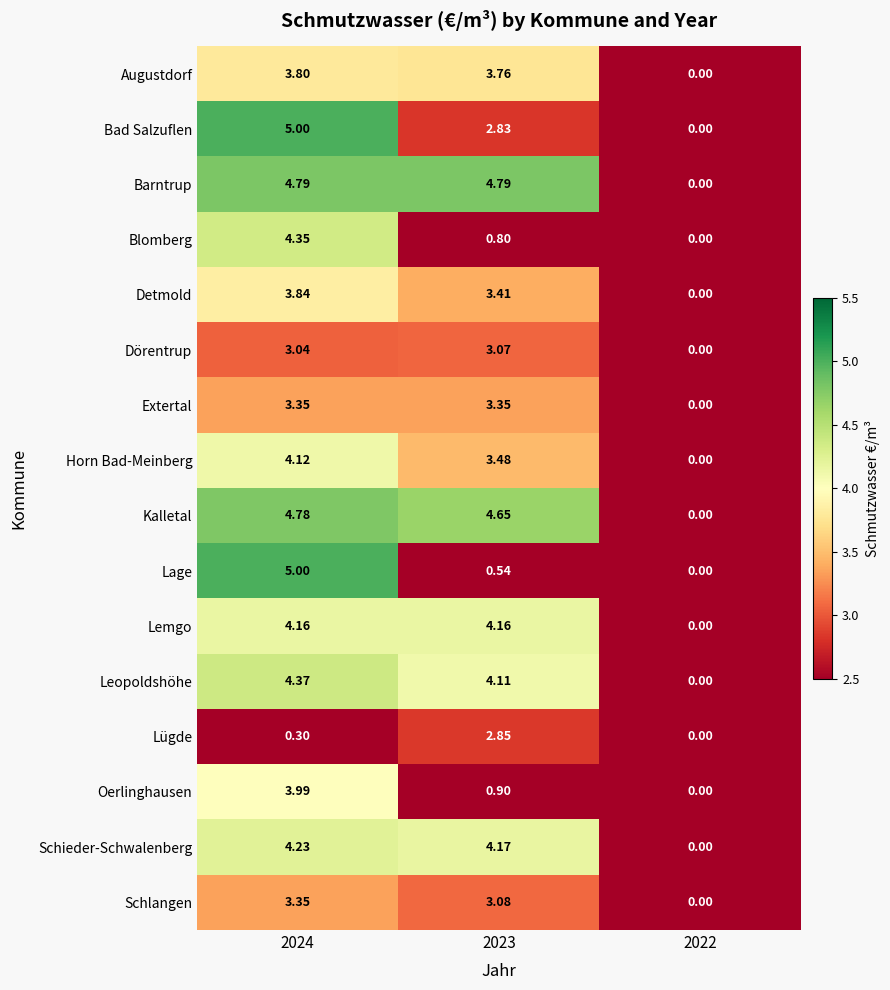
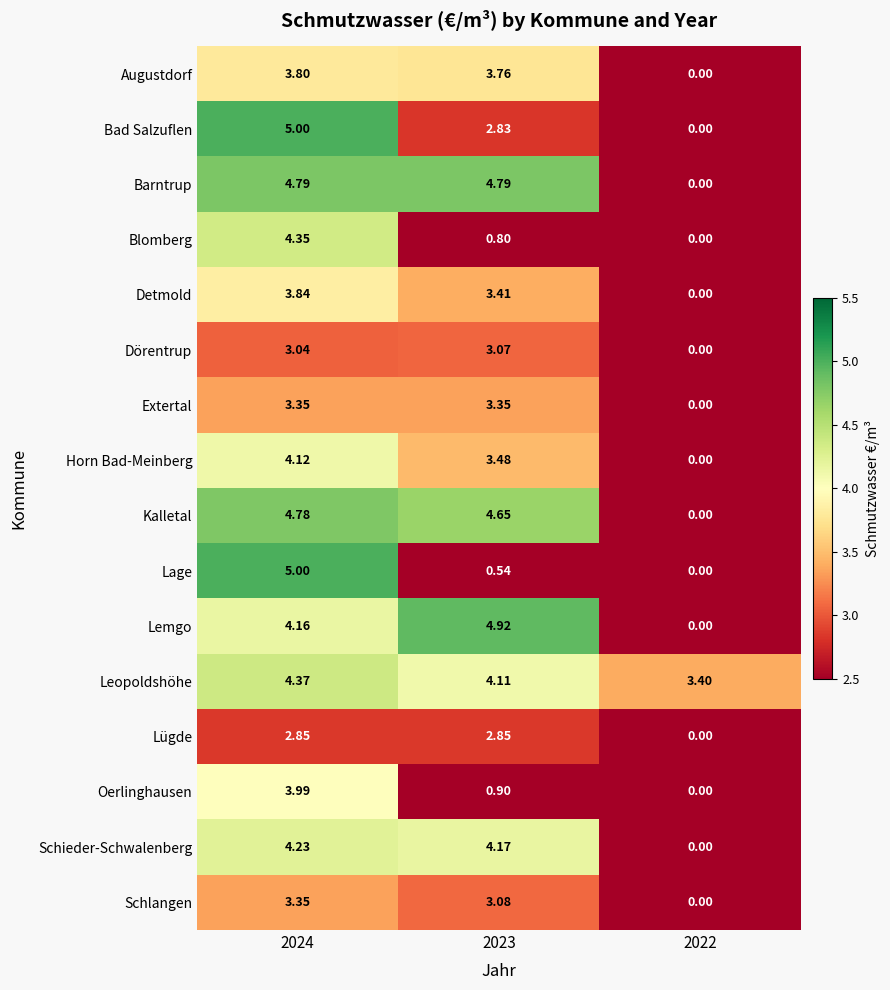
  {
    "Augustdorf": {
      "2024": 3.80,
      "2023": 3.76,
      "2022": 0.00
    },
    "Bad Salzuflen": {
      "2024": 5.00,
      "2023": 2.83,
      "2022": 0.00
    },
    "Barntrup": {
      "2024": 4.79,
      "2023": 4.79,
      "2022": 0.00
    },
    "Blomberg": {
      "2024": 4.35,
      "2023": 0.80,
      "2022": 0.00
    },
    "Detmold": {
      "2024": 3.84,
      "2023": 3.41,
      "2022": 0.00
    },
    "Dörentrup": {
      "2024": 3.04,
      "2023": 3.07,
      "2022": 0.00
    },
    "Extertal": {
      "2024": 3.35,
      "2023": 3.35,
      "2022": 0.00
    },
    "Horn Bad-Meinberg": {
      "2024": 4.12,
      "2023": 3.48,
      "2022": 0.00
    },
    "Kalletal": {
      "2024": 4.78,
      "2023": 4.65,
      "2022": 0.00
    },
    "Lage": {
      "2024": 5.00,
      "2023": 0.54,
      "2022": 0.00
    },
    "Lemgo": {
      "2024": 4.16,
-     "2023": 4.16,
+     "2023": 4.92,
      "2022": 0.00
    },
    "Leopoldshöhe": {
      "2024": 4.37,
      "2023": 4.11,
-     "2022": 0.00
+     "2022": 3.40
    },
    "Lügde": {
-     "2024": 0.30,
+     "2024": 2.85,
      "2023": 2.85,
      "2022": 0.00
    },
    "Oerlinghausen": {
      "2024": 3.99,
      "2023": 0.90,
      "2022": 0.00
    },
    "Schieder-Schwalenberg": {
      "2024": 4.23,
      "2023": 4.17,
      "2022": 0.00
    },
    "Schlangen": {
      "2024": 3.35,
      "2023": 3.08,
      "2022": 0.00
    }
  }
